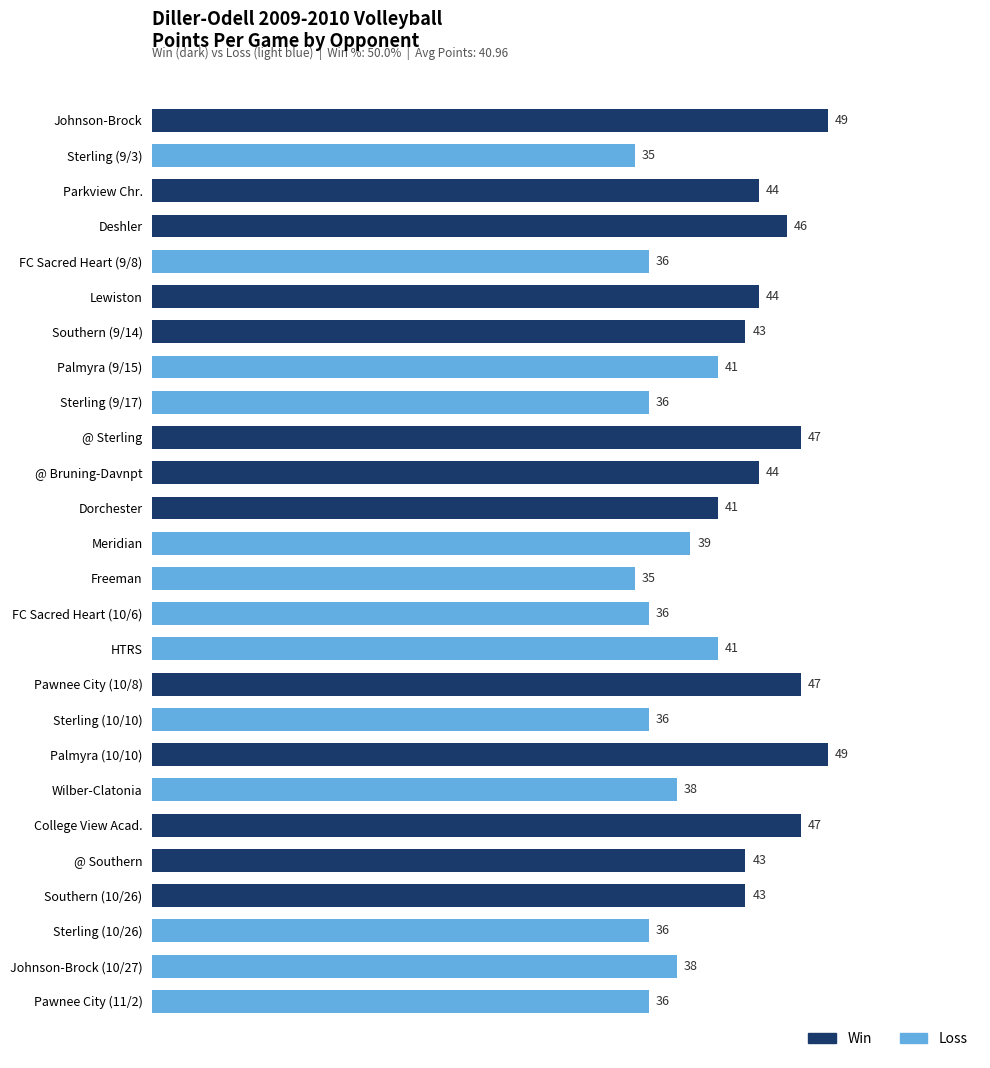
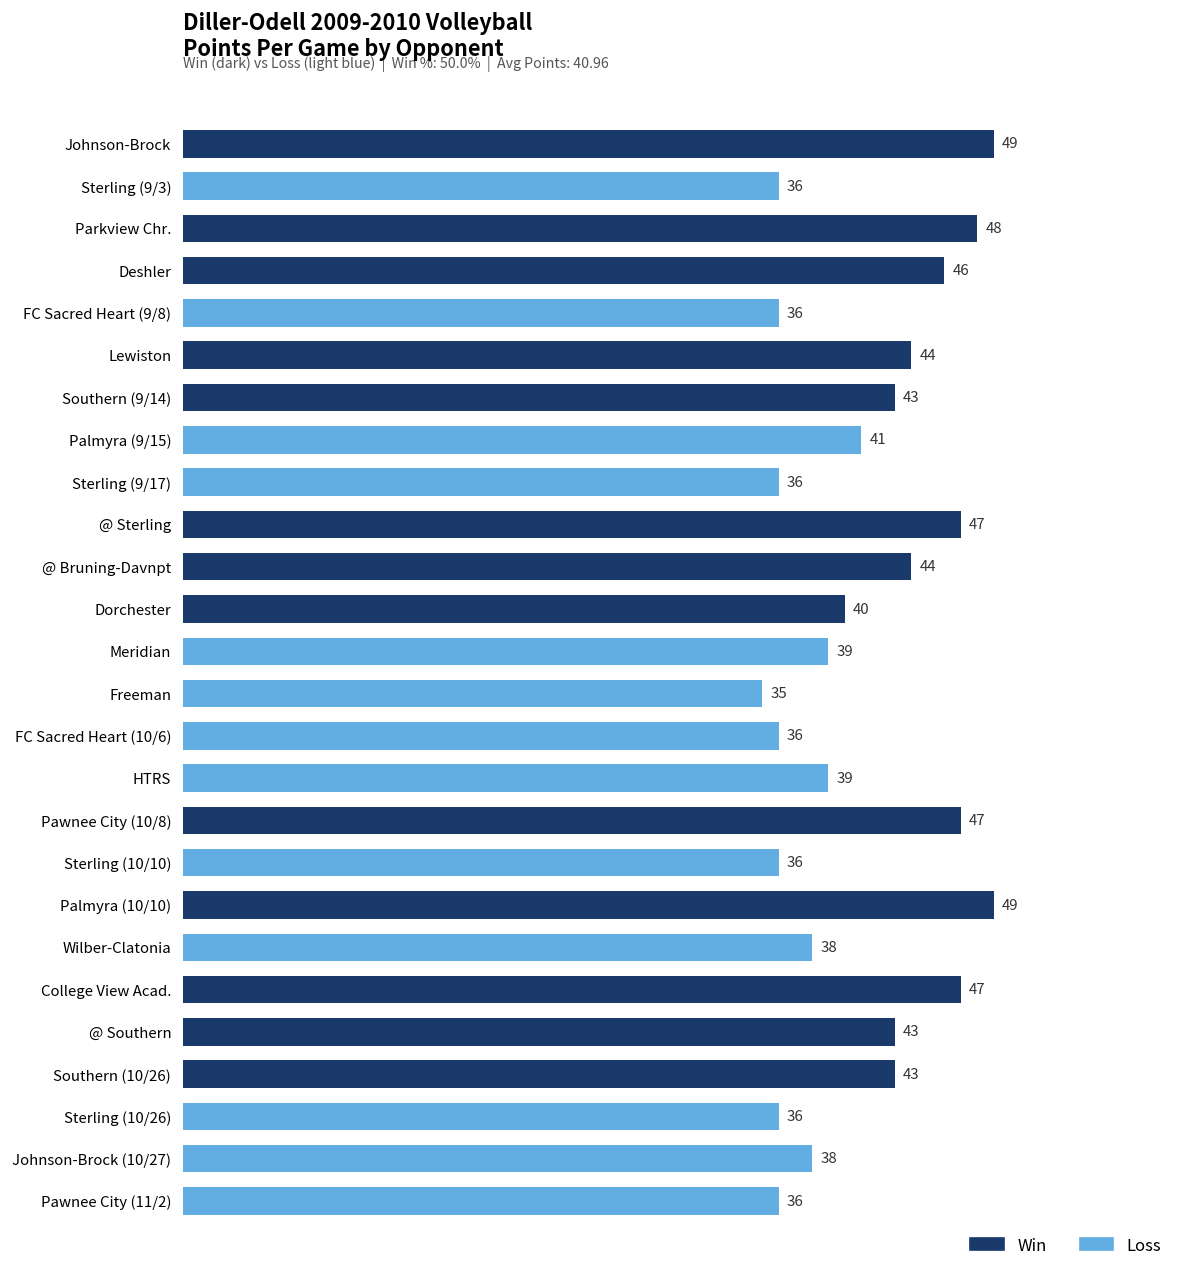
  {
    "Johnson-Brock": 49,
-   "Sterling (9/3)": 35,
-   "Parkview Chr.": 44,
+   "Sterling (9/3)": 36,
+   "Parkview Chr.": 48,
    "Deshler": 46,
    "FC Sacred Heart (9/8)": 36,
    "Lewiston": 44,
    "Southern (9/14)": 43,
    "Palmyra (9/15)": 41,
    "Sterling (9/17)": 36,
    "@ Sterling": 47,
    "@ Bruning-Davnpt": 44,
-   "Dorchester": 41,
+   "Dorchester": 40,
    "Meridian": 39,
    "Freeman": 35,
    "FC Sacred Heart (10/6)": 36,
-   "HTRS": 41,
+   "HTRS": 39,
    "Pawnee City (10/8)": 47,
    "Sterling (10/10)": 36,
    "Palmyra (10/10)": 49,
    "Wilber-Clatonia": 38,
    "College View Acad.": 47,
    "@ Southern": 43,
    "Southern (10/26)": 43,
    "Sterling (10/26)": 36,
    "Johnson-Brock (10/27)": 38,
    "Pawnee City (11/2)": 36
  }
